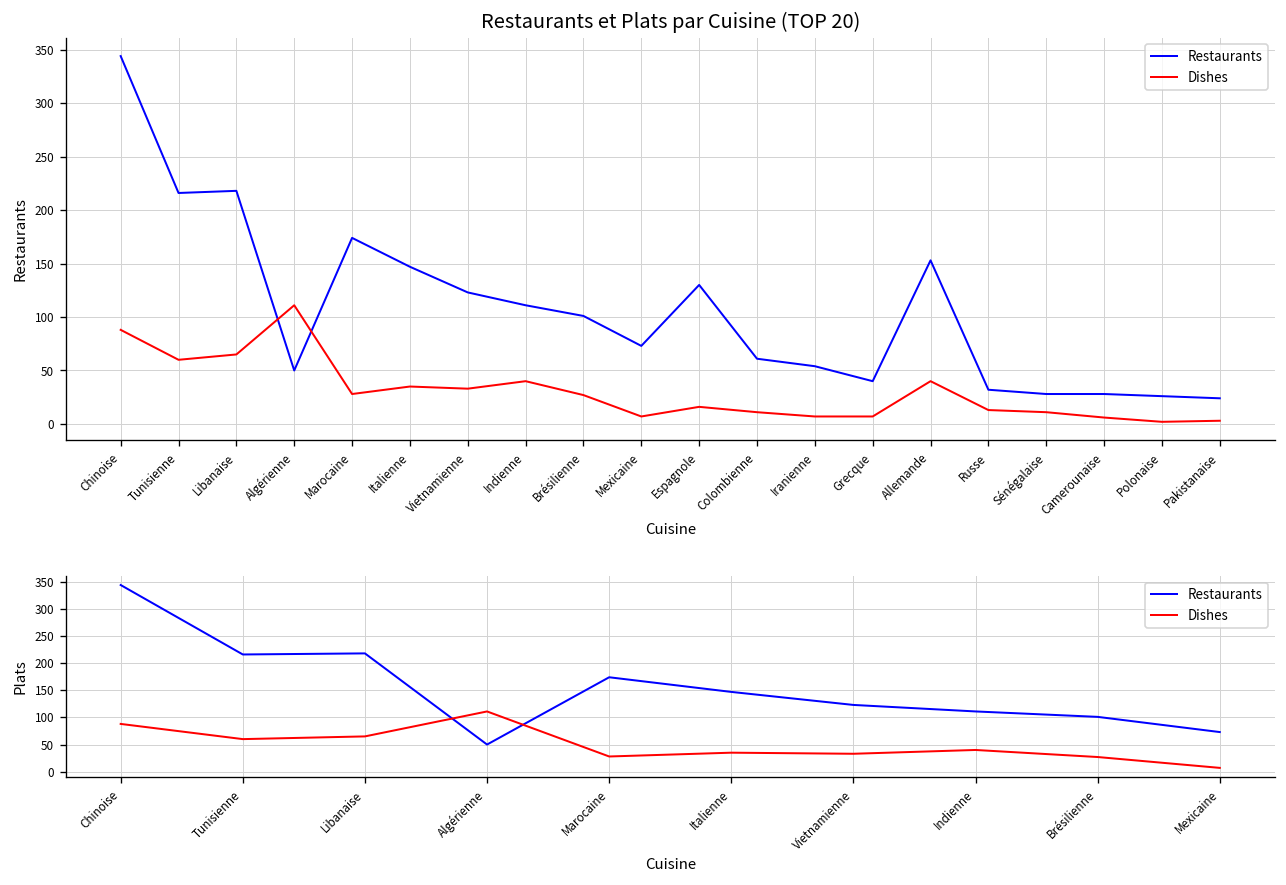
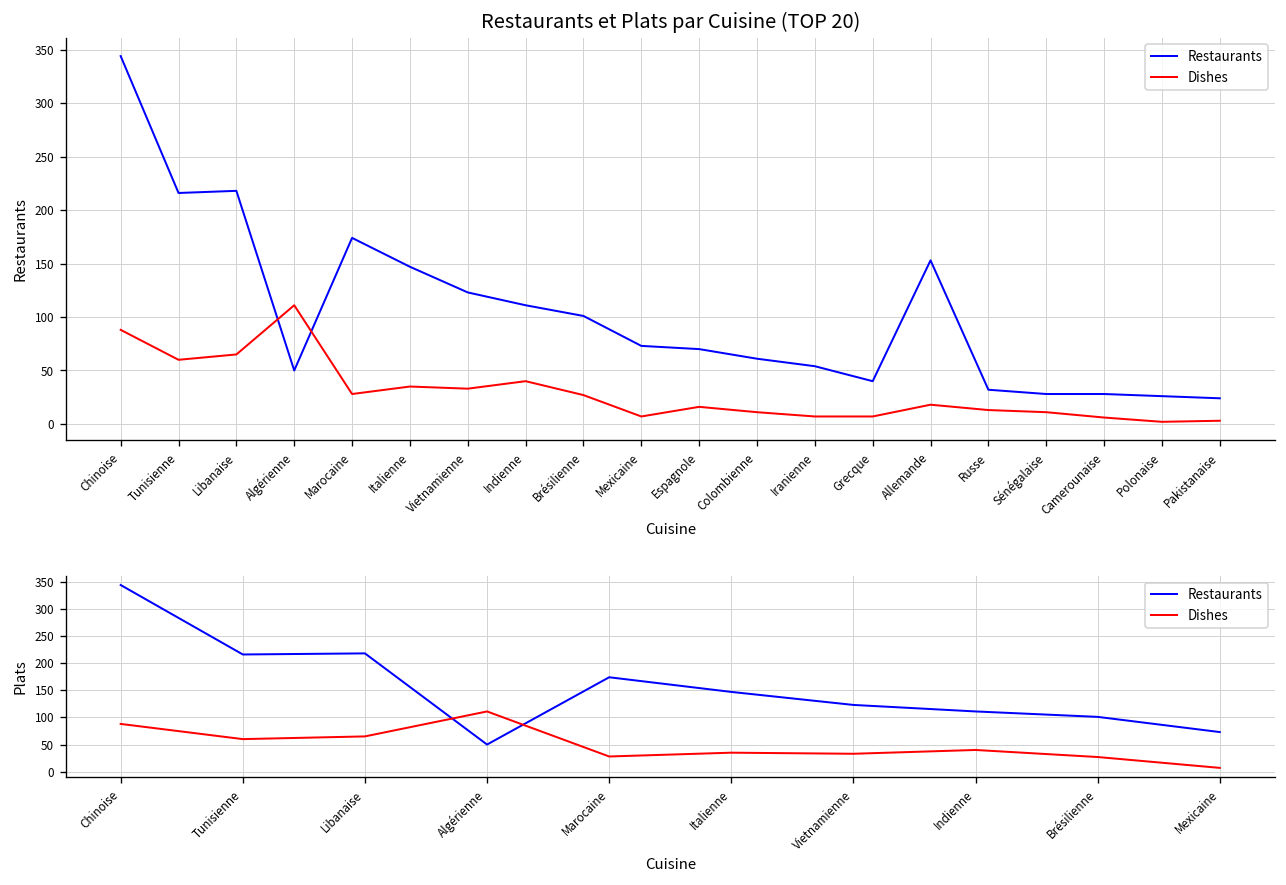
  {
    "Restaurants et Plats par Cuisine (TOP 20)": {
      "Restaurants": {
        "Chinoise": 340,
        "Tunisienne": 220,
        "Libanaise": 220,
        "Algérienne": 50,
        "Marocaine": 170,
        "Italienne": 150,
        "Vietnamienne": 120,
        "Indienne": 110,
        "Brésilienne": 100,
        "Mexicaine": 70,
-       "Espagnole": 130,
+       "Espagnole": 70,
        "Colombienne": 60,
        "Iranienne": 50,
        "Grecque": 40,
        "Allemande": 150,
        "Russe": 30,
        "Sénégalaise": 30,
        "Camerounaise": 30,
        "Polonaise": 30,
        "Pakistanaise": 20
      },
      "Dishes": {
        "Chinoise": 90,
        "Tunisienne": 60,
        "Libanaise": 70,
        "Algérienne": 110,
        "Marocaine": 30,
        "Italienne": 40,
        "Vietnamienne": 30,
        "Indienne": 40,
        "Brésilienne": 30,
        "Mexicaine": 10,
        "Espagnole": 20,
        "Colombienne": 10,
        "Iranienne": 10,
        "Grecque": 10,
-       "Allemande": 40,
+       "Allemande": 20,
        "Russe": 10,
        "Sénégalaise": 10,
        "Camerounaise": 10,
        "Polonaise": 0,
        "Pakistanaise": 0
      }
    }
  }
